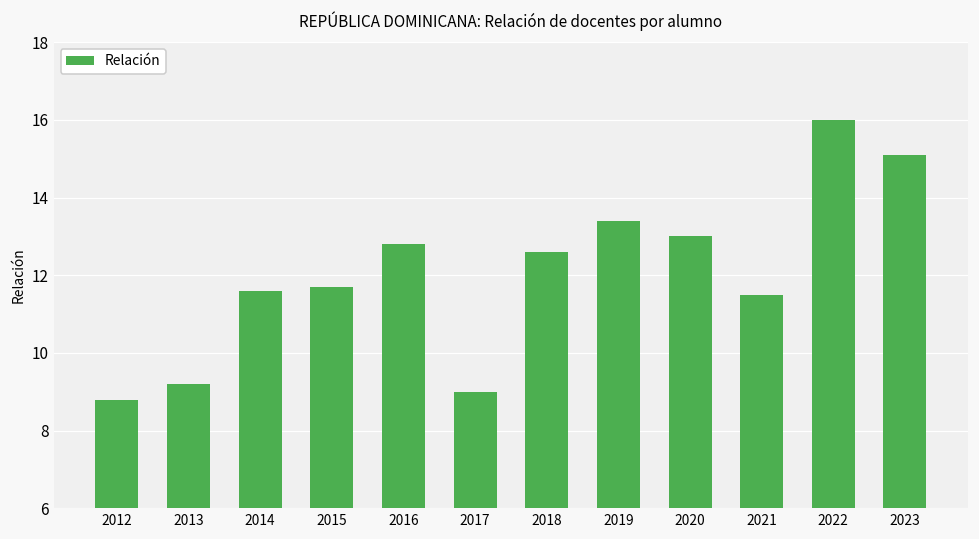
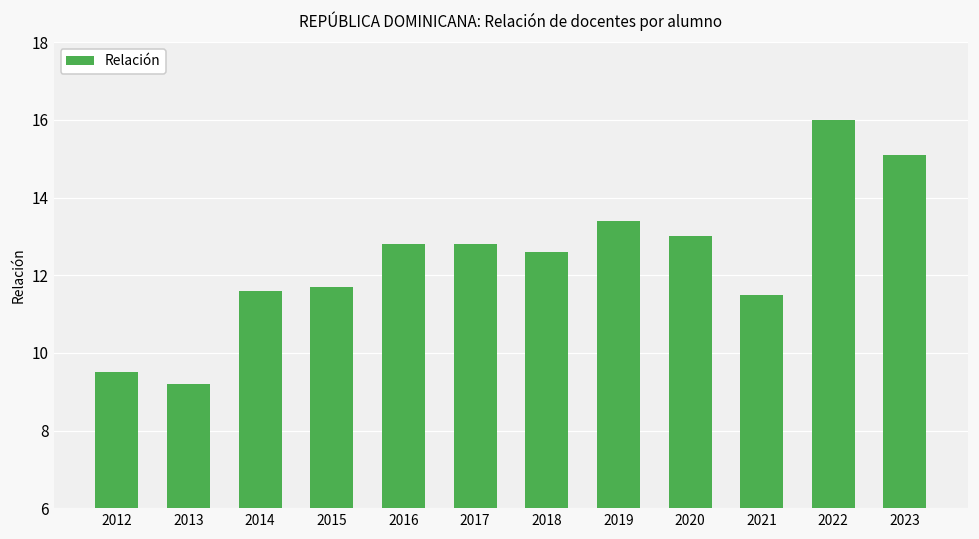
  {
-   "2012": 8.8,
+   "2012": 9.5,
    "2013": 9.2,
    "2014": 11.6,
    "2015": 11.7,
    "2016": 12.8,
-   "2017": 9.0,
+   "2017": 12.8,
    "2018": 12.6,
    "2019": 13.4,
    "2020": 13.0,
    "2021": 11.5,
    "2022": 16.0,
    "2023": 15.1
  }
